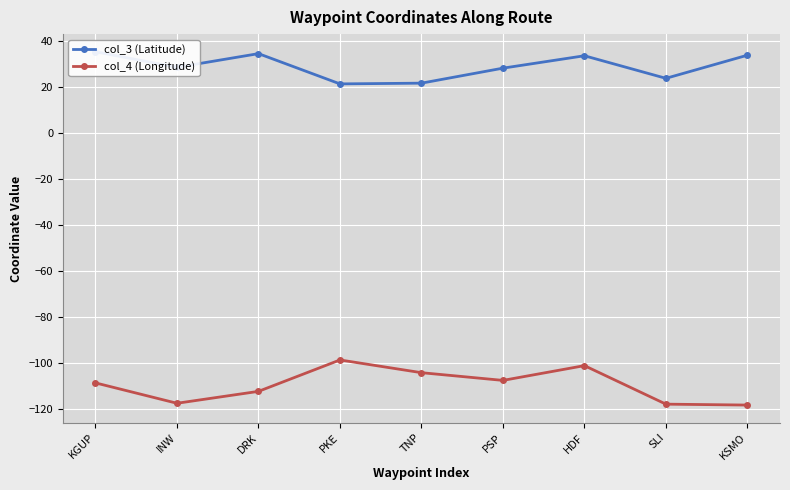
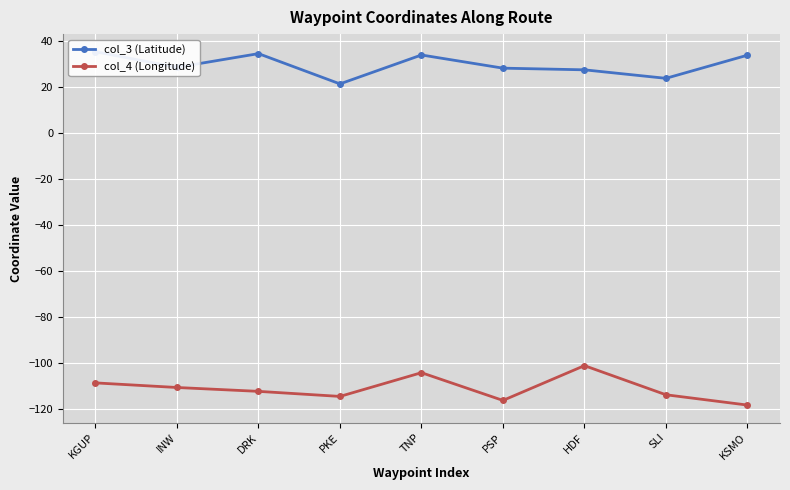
  {
    "col_3 (Latitude)": {
      "DRK": 35,
      "PKE": 22,
-     "TNP": 22,
+     "TNP": 34,
      "PSP": 28,
-     "HDF": 34,
+     "HDF": 28,
      "SLI": 24,
      "KSMO": 34
    },
    "col_4 (Longitude)": {
      "KGUP": -109,
-     "INW": -118,
+     "INW": -111,
      "DRK": -112,
-     "PKE": -99,
+     "PKE": -115,
      "TNP": -104,
-     "PSP": -108,
+     "PSP": -116,
      "HDF": -101,
-     "SLI": -118,
+     "SLI": -114,
      "KSMO": -118
    }
  }
